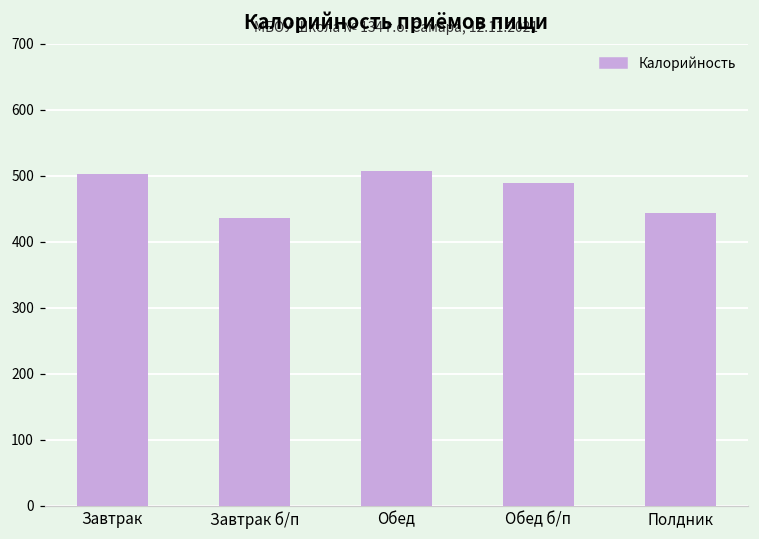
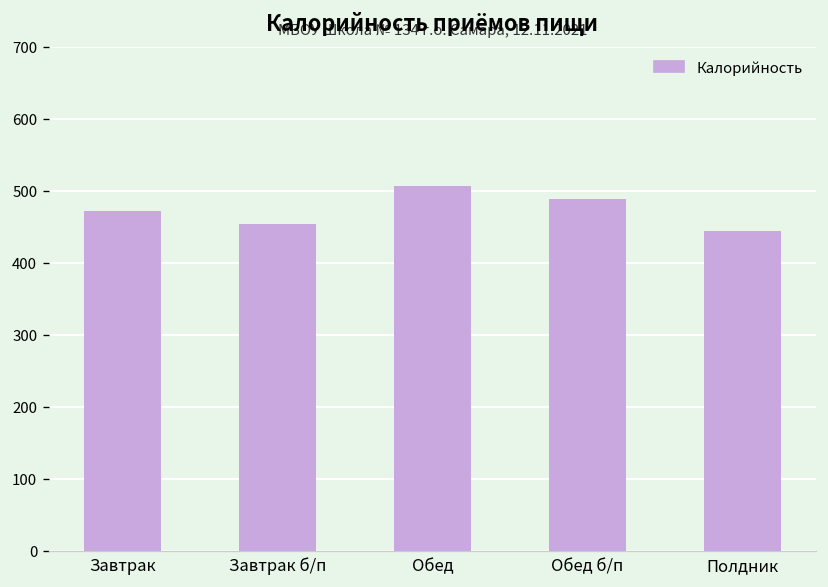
  {
-   "Завтрак": 500,
-   "Завтрак б/п": 440,
+   "Завтрак": 470,
+   "Завтрак б/п": 450,
    "Обед": 510,
    "Обед б/п": 490,
    "Полдник": 440
  }
